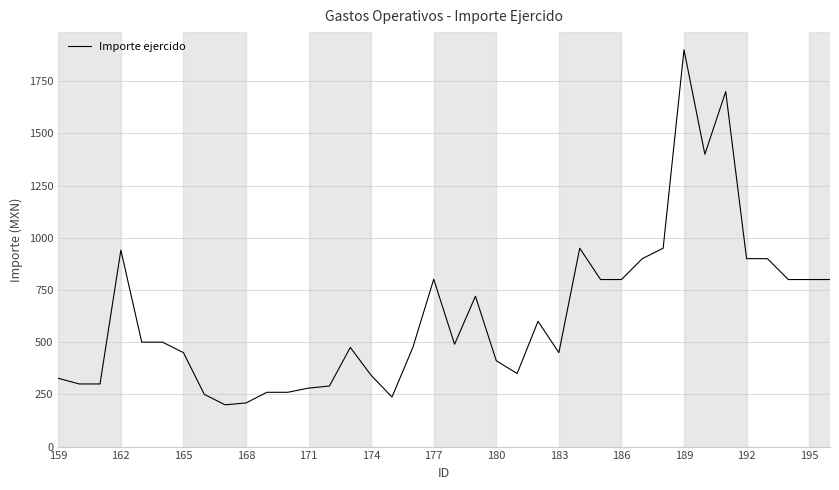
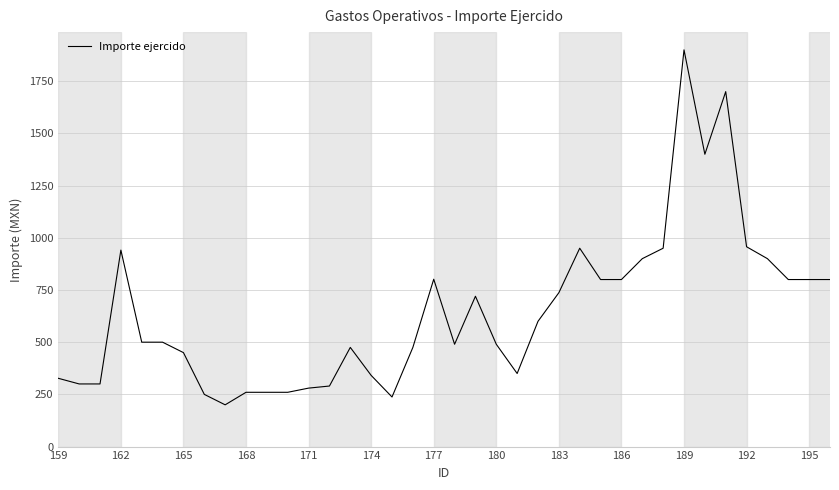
  {
    "159": 330,
    "162": 940,
    "165": 450,
-   "168": 210,
+   "168": 260,
    "171": 280,
    "174": 340,
    "177": 800,
-   "180": 410,
-   "183": 450,
+   "180": 490,
+   "183": 740,
    "186": 800,
    "189": 1900,
-   "192": 900,
+   "192": 960,
    "195": 800
  }
